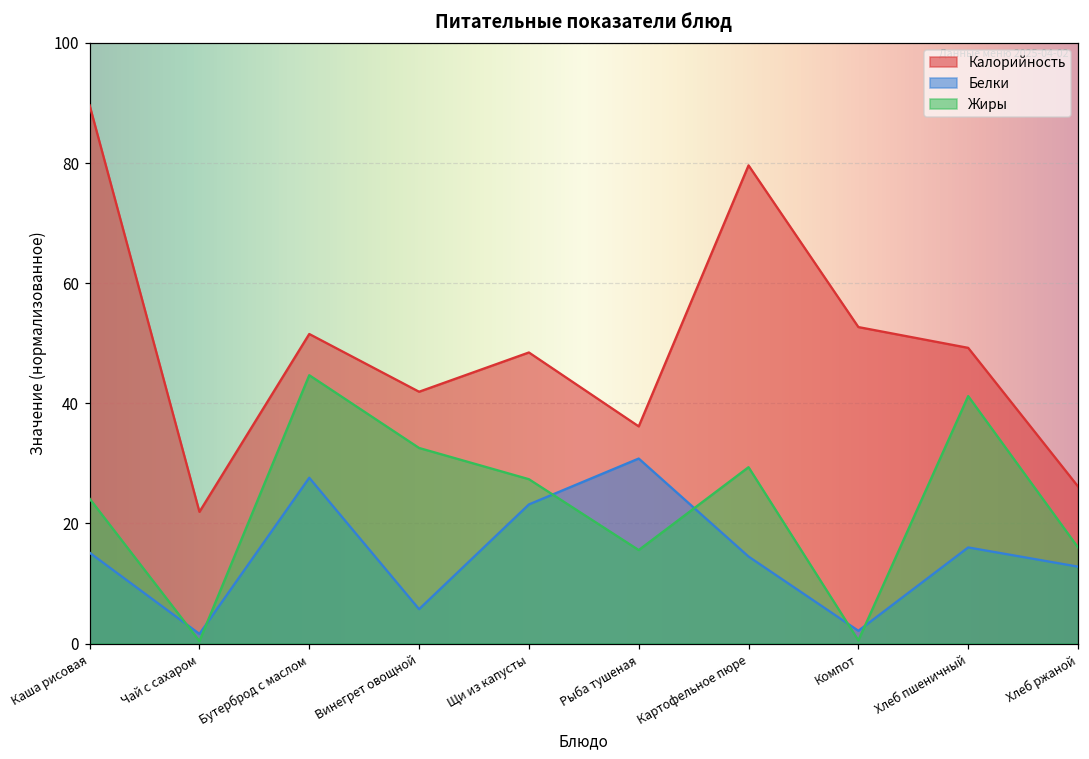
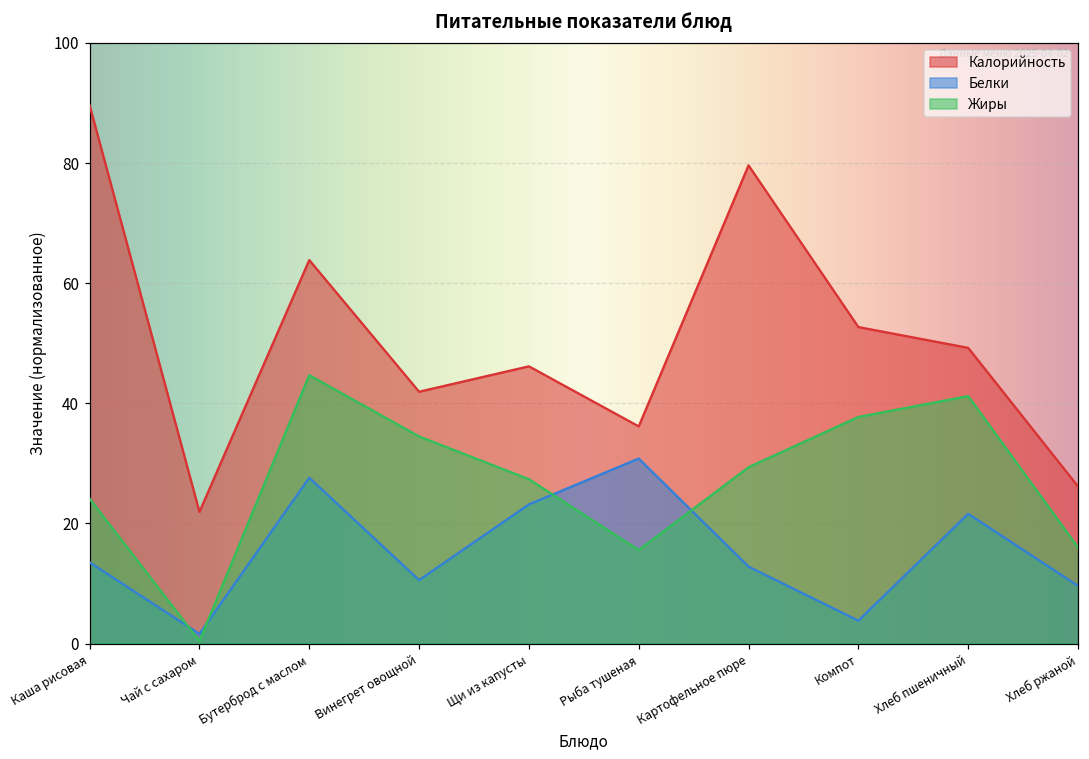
  {
    "Калорийность": {
      "Каша рисовая": 90,
      "Чай с сахаром": 22,
-     "Бутерброд с маслом": 52,
+     "Бутерброд с маслом": 64,
      "Винегрет овощной": 42,
-     "Щи из капусты": 48,
+     "Щи из капусты": 46,
      "Рыба тушеная": 36,
      "Картофельное пюре": 80,
      "Компот": 53,
      "Хлеб пшеничный": 49,
      "Хлеб ржаной": 26
    },
    "Белки": {
-     "Каша рисовая": 15,
+     "Каша рисовая": 14,
      "Чай с сахаром": 2,
      "Бутерброд с маслом": 28,
-     "Винегрет овощной": 6,
+     "Винегрет овощной": 11,
      "Щи из капусты": 23,
      "Рыба тушеная": 31,
-     "Картофельное пюре": 14,
-     "Компот": 2,
-     "Хлеб пшеничный": 16,
-     "Хлеб ржаной": 13
+     "Картофельное пюре": 13,
+     "Компот": 4,
+     "Хлеб пшеничный": 22,
+     "Хлеб ржаной": 10
    },
    "Жиры": {
      "Каша рисовая": 24,
      "Чай с сахаром": 0,
      "Бутерброд с маслом": 45,
-     "Винегрет овощной": 33,
+     "Винегрет овощной": 34,
      "Щи из капусты": 27,
      "Рыба тушеная": 16,
      "Картофельное пюре": 29,
-     "Компот": 1,
+     "Компот": 38,
      "Хлеб пшеничный": 41,
      "Хлеб ржаной": 16
    }
  }
